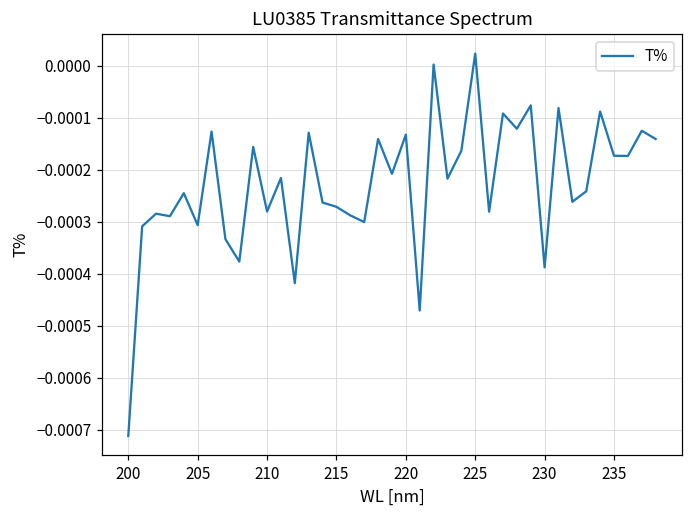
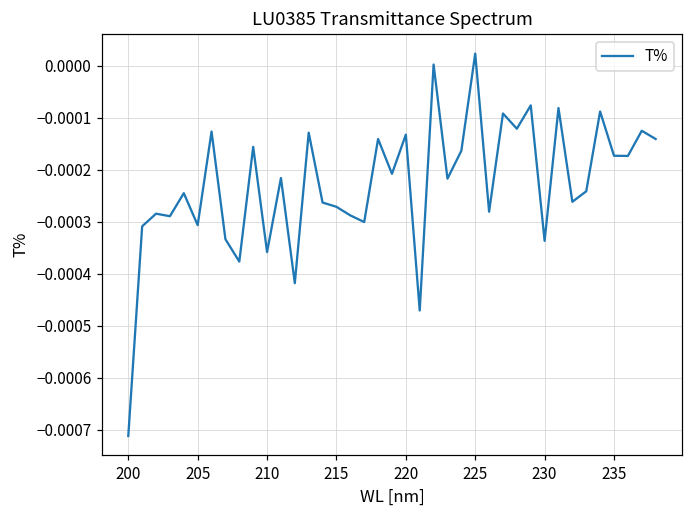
  {
    "200": -0.00071,
    "205": -0.00031,
-   "210": -0.00028,
+   "210": -0.00036,
    "215": -0.00027,
    "220": -0.00013,
    "225": 0.00002,
-   "230": -0.00039,
+   "230": -0.00034,
    "235": -0.00017
  }
